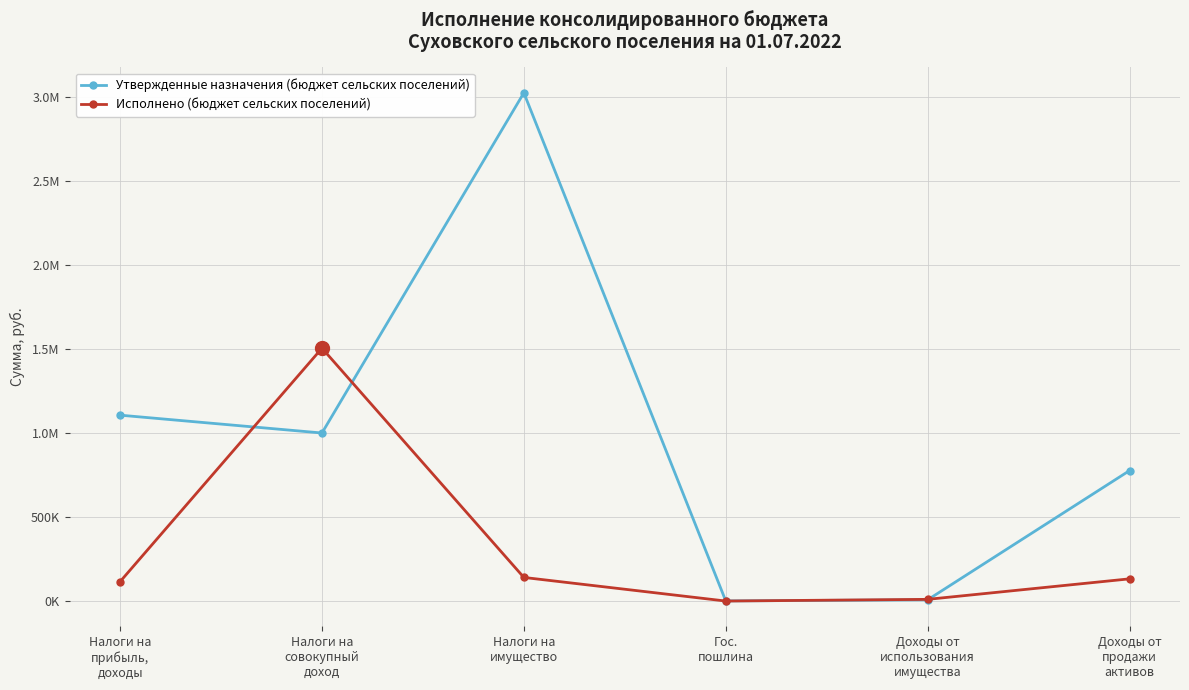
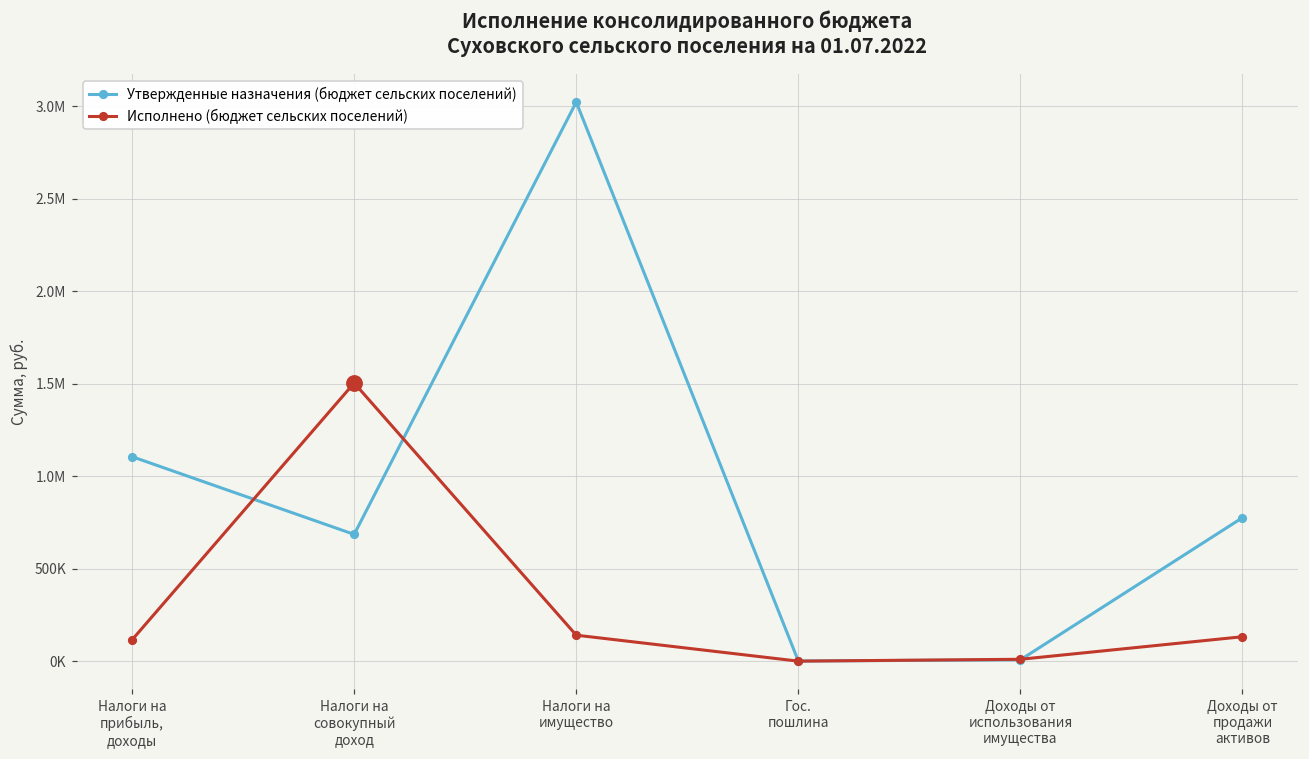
  {
    "Утвержденные назначения (бюджет сельских поселений)": {
      "Налоги на прибыль, доходы": 1110000,
-     "Налоги на совокупный доход": 1000000,
+     "Налоги на совокупный доход": 690000,
      "Налоги на имущество": 3020000,
      "Доходы от продажи активов": 780000
    }
  }
